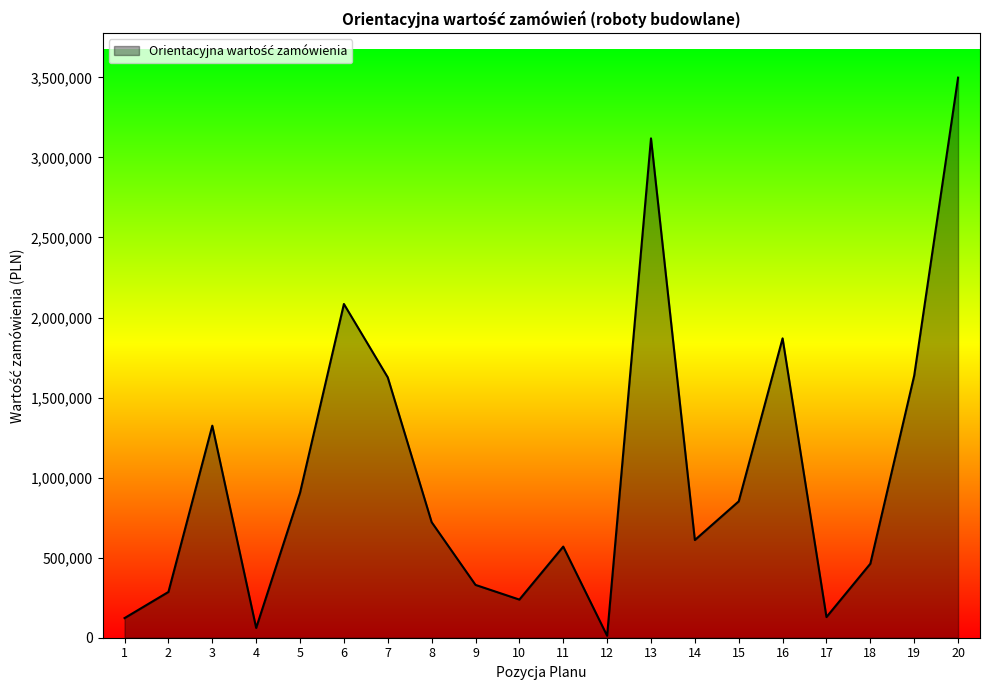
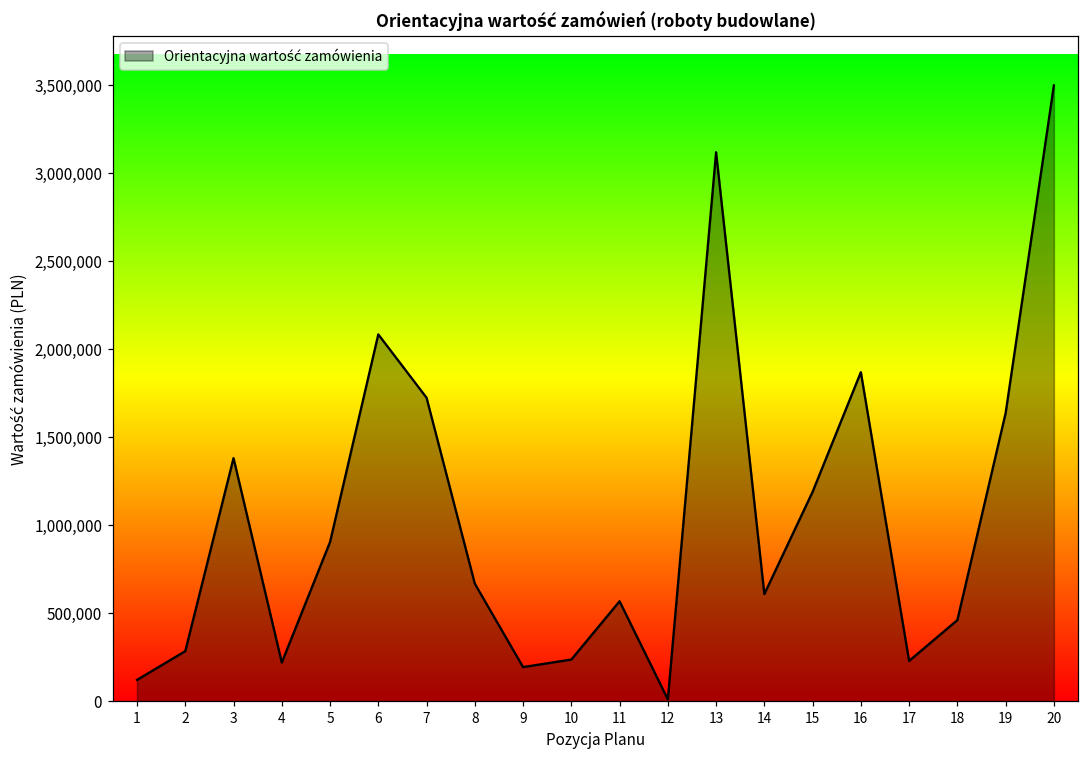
  {
    "1": "120,000",
    "2": "290,000",
-   "3": "1,320,000",
-   "4": "60,000",
+   "3": "1,380,000",
+   "4": "220,000",
    "5": "910,000",
    "6": "2,080,000",
-   "7": "1,630,000",
-   "8": "720,000",
-   "9": "330,000",
+   "7": "1,730,000",
+   "8": "670,000",
+   "9": "200,000",
    "10": "240,000",
    "11": "570,000",
    "12": "10,000",
    "13": "3,120,000",
    "14": "610,000",
-   "15": "850,000",
+   "15": "1,190,000",
    "16": "1,870,000",
-   "17": "130,000",
+   "17": "230,000",
    "18": "460,000",
    "19": "1,640,000",
    "20": "3,500,000"
  }
